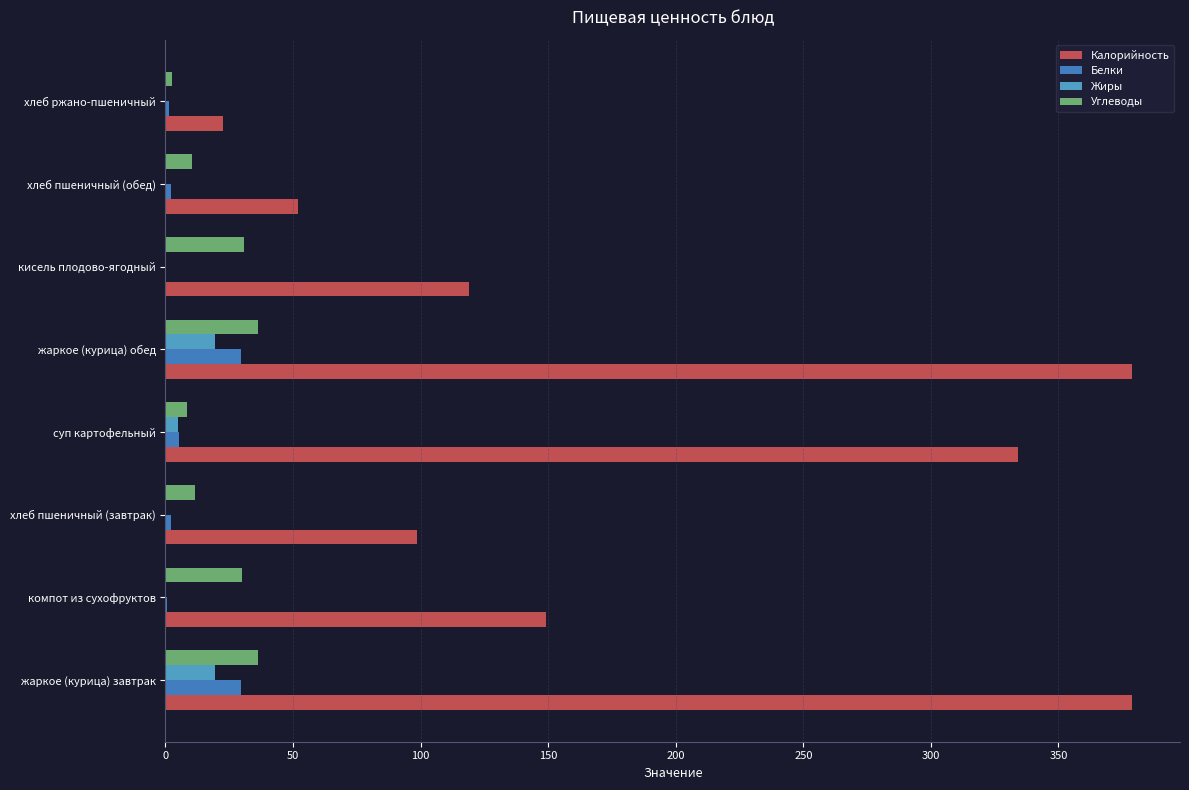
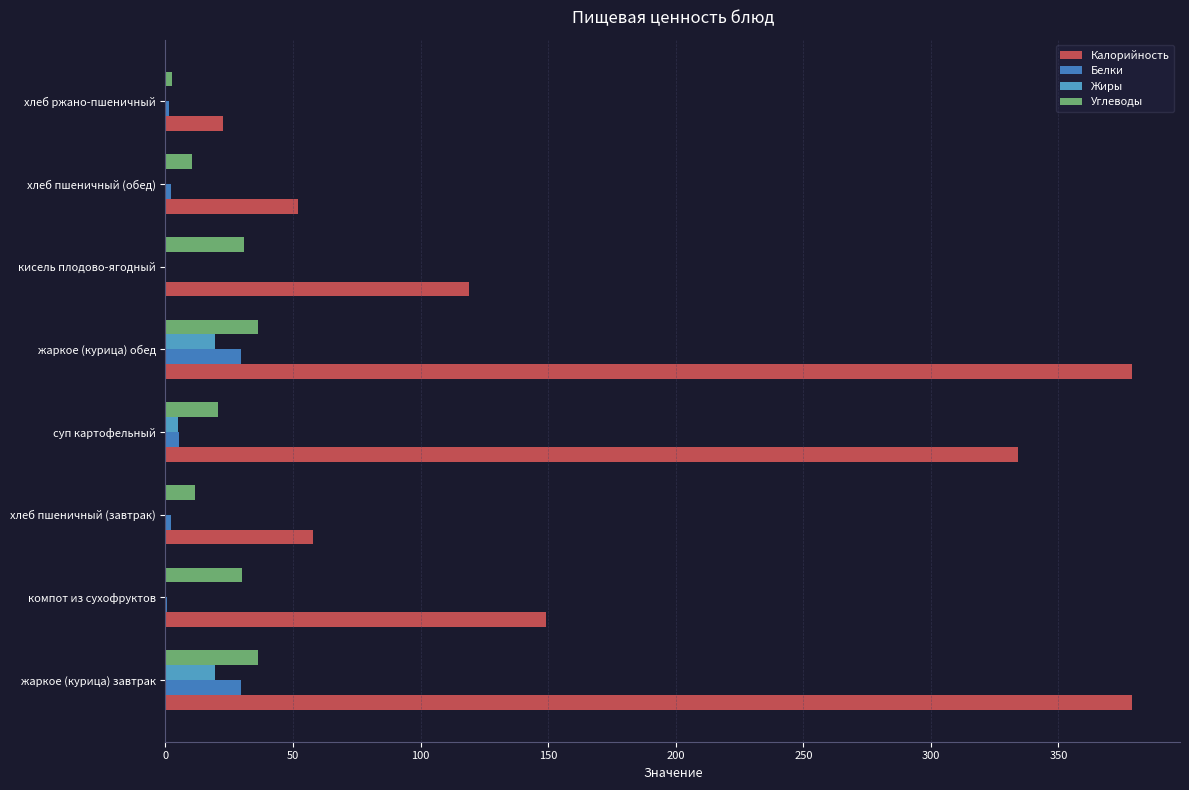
  {
    "Калорийность": {
      "хлеб ржано-пшеничный": 22,
      "хлеб пшеничный (обед)": 52,
      "кисель плодово-ягодный": 119,
      "жаркое (курица) обед": 379,
      "суп картофельный": 334,
-     "хлеб пшеничный (завтрак)": 99,
+     "хлеб пшеничный (завтрак)": 58,
      "компот из сухофруктов": 149,
      "жаркое (курица) завтрак": 379
    },
    "Углеводы": {
      "хлеб ржано-пшеничный": 2,
      "хлеб пшеничный (обед)": 11,
      "кисель плодово-ягодный": 31,
      "жаркое (курица) обед": 36,
-     "суп картофельный": 8,
+     "суп картофельный": 21,
      "хлеб пшеничный (завтрак)": 12,
      "компот из сухофруктов": 30,
      "жаркое (курица) завтрак": 36
    }
  }
